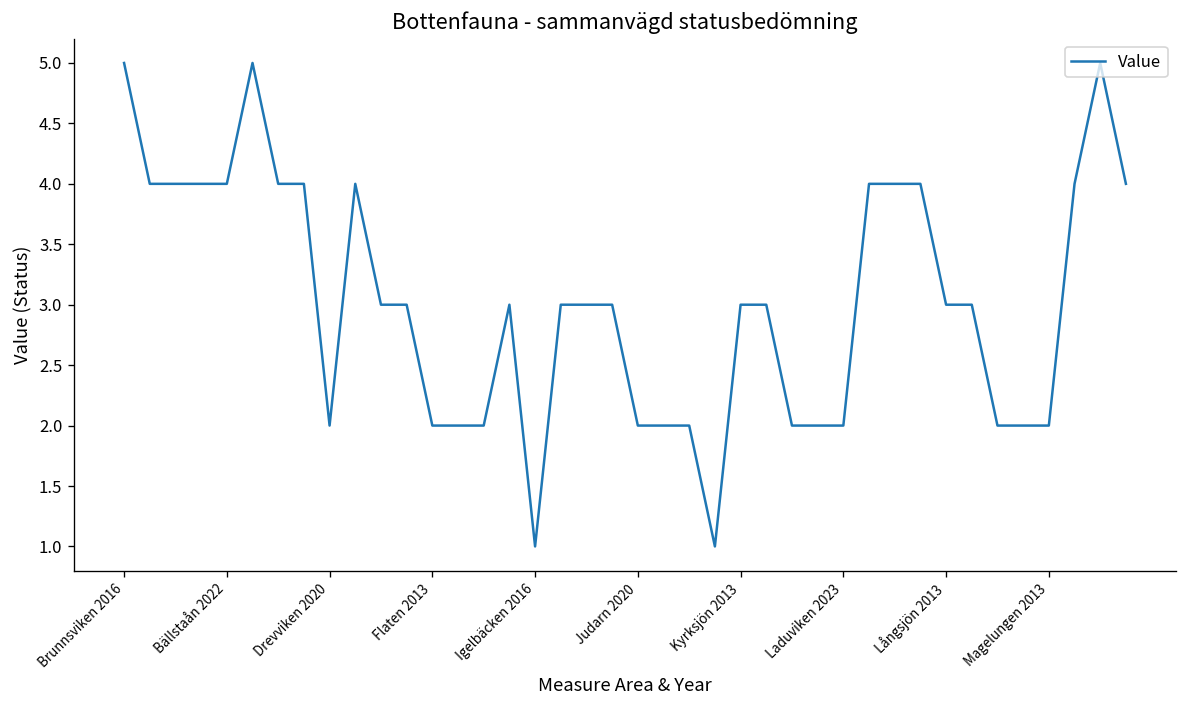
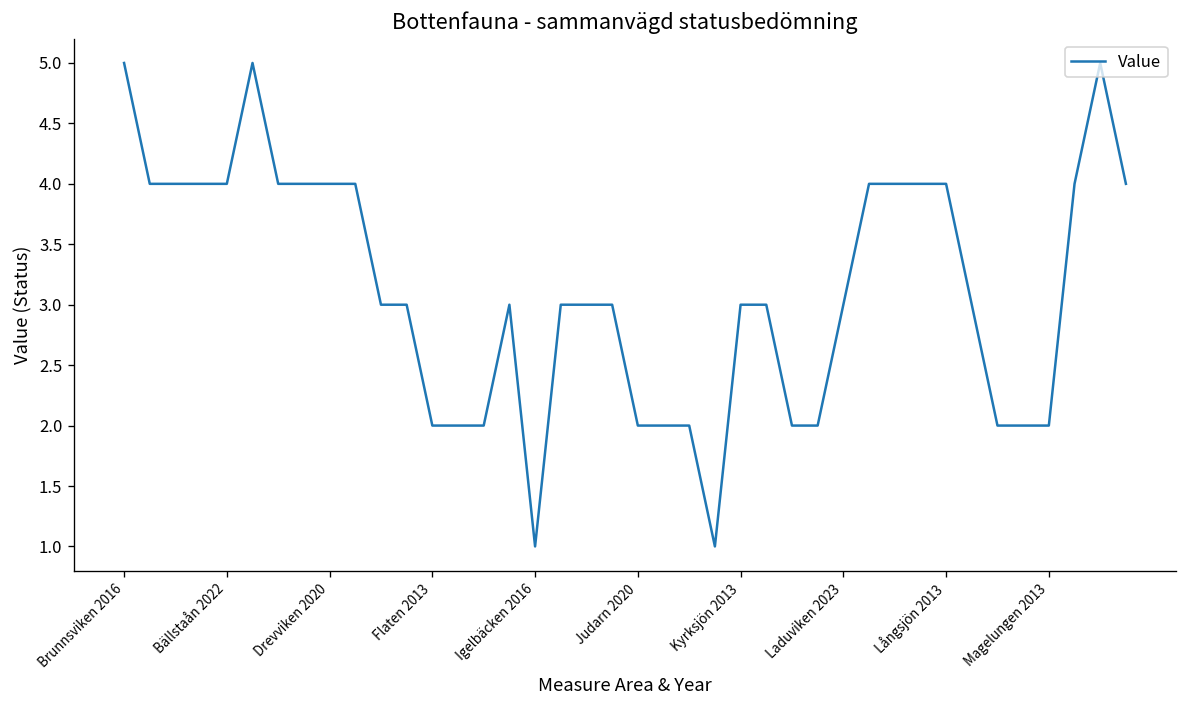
  {
    "Brunnsviken 2016": 5,
    "Bällstaån 2022": 4,
-   "Drevviken 2020": 2,
+   "Drevviken 2020": 4,
    "Flaten 2013": 2,
    "Igelbäcken 2016": 1,
    "Judarn 2020": 2,
    "Kyrksjön 2013": 3,
-   "Laduviken 2023": 2,
-   "Långsjön 2013": 3,
+   "Laduviken 2023": 3,
+   "Långsjön 2013": 4,
    "Magelungen 2013": 2
  }
